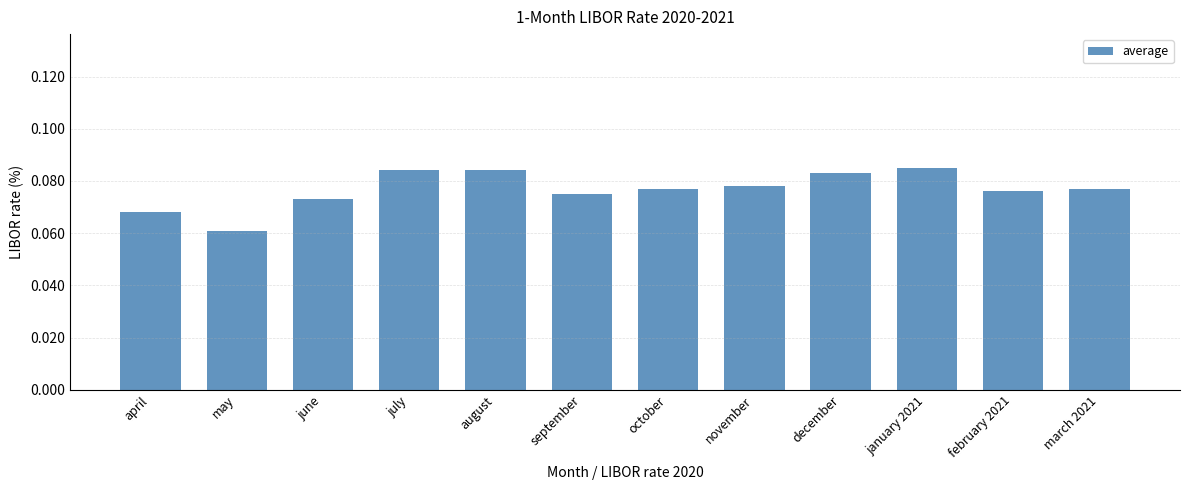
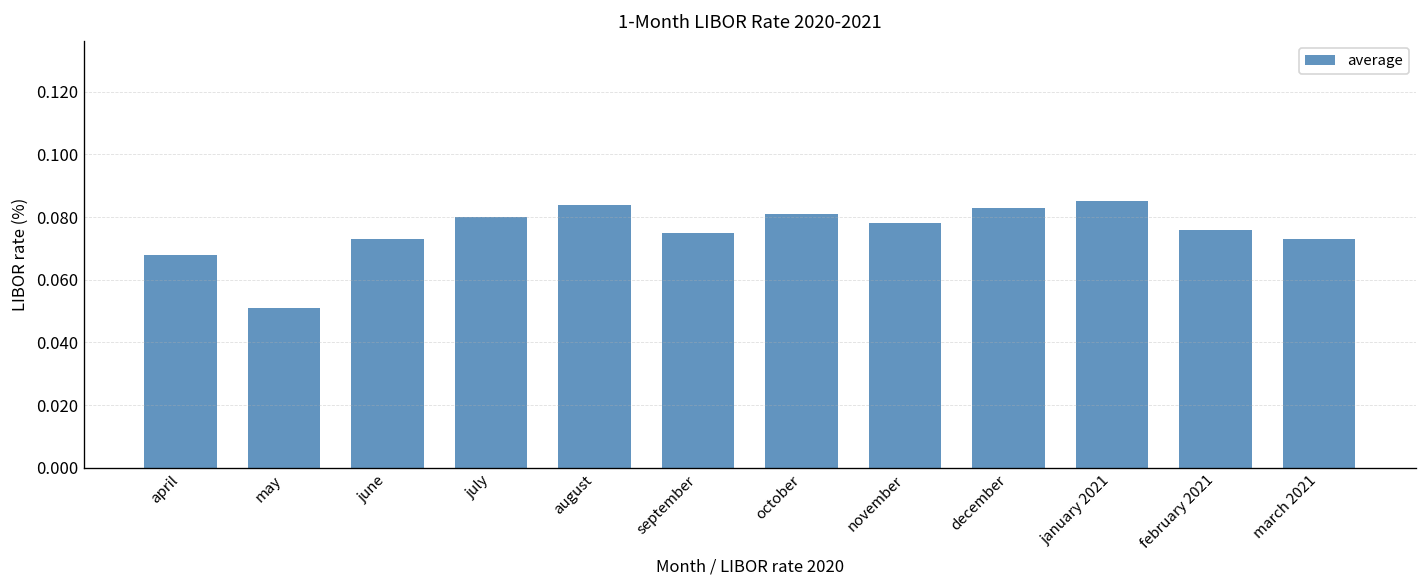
  {
    "april": 0.068,
-   "may": 0.061,
+   "may": 0.051,
    "june": 0.073,
-   "july": 0.084,
+   "july": 0.080,
    "august": 0.084,
    "september": 0.075,
-   "october": 0.077,
+   "october": 0.081,
    "november": 0.078,
    "december": 0.083,
    "january 2021": 0.085,
    "february 2021": 0.076,
-   "march 2021": 0.077
+   "march 2021": 0.073
  }
